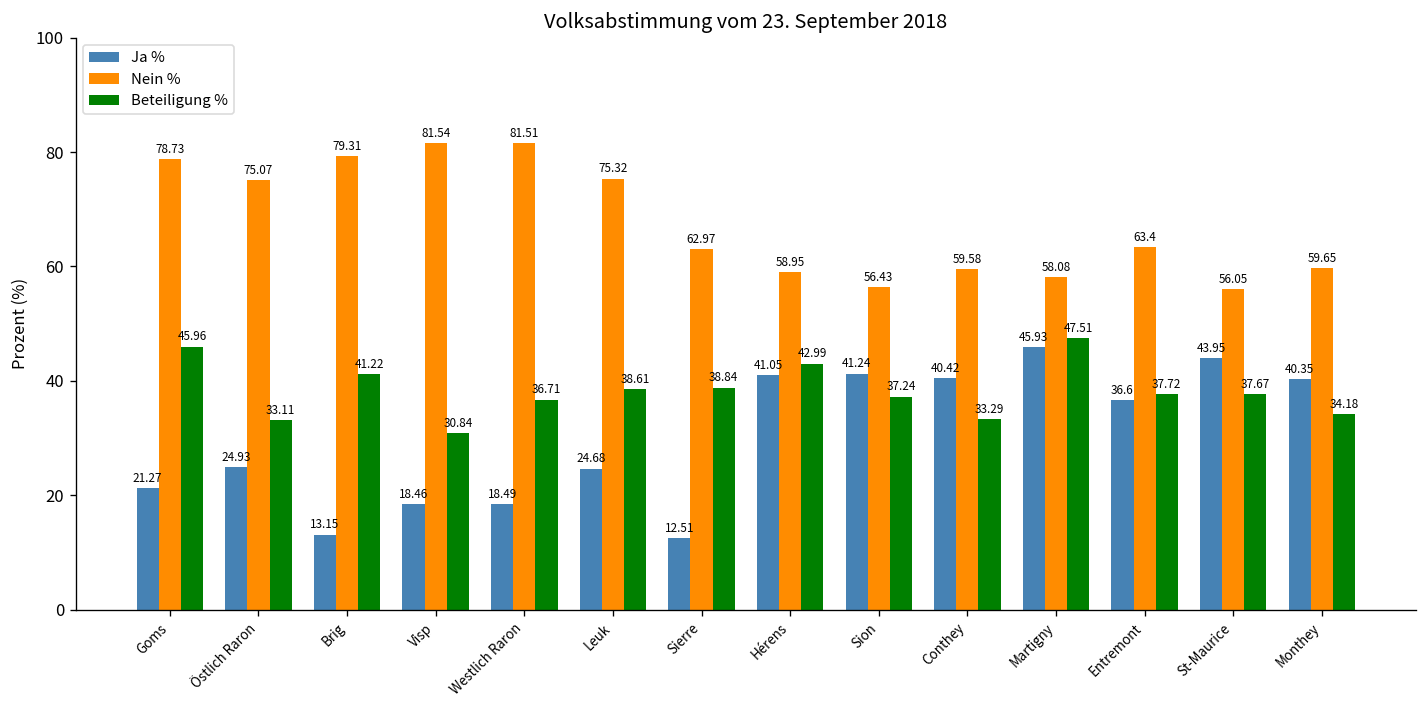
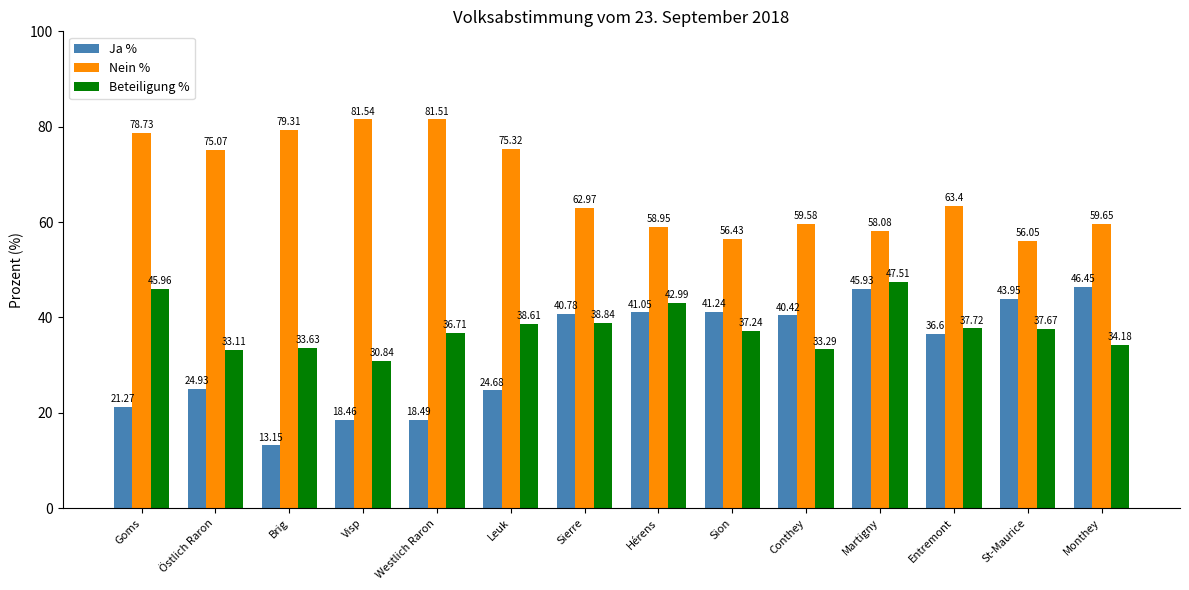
  {
    "Ja %": {
      "Goms": 21.27,
      "Östlich Raron": 24.93,
      "Brig": 13.15,
      "Visp": 18.46,
      "Westlich Raron": 18.49,
      "Leuk": 24.68,
-     "Sierre": 12.51,
+     "Sierre": 40.78,
      "Hérens": 41.05,
      "Sion": 41.24,
      "Conthey": 40.42,
      "Martigny": 45.93,
      "Entremont": 36.6,
      "St-Maurice": 43.95,
-     "Monthey": 40.35
+     "Monthey": 46.45
    },
    "Nein %": {
      "Goms": 78.73,
      "Östlich Raron": 75.07,
      "Brig": 79.31,
      "Visp": 81.54,
      "Westlich Raron": 81.51,
      "Leuk": 75.32,
      "Sierre": 62.97,
      "Hérens": 58.95,
      "Sion": 56.43,
      "Conthey": 59.58,
      "Martigny": 58.08,
      "Entremont": 63.4,
      "St-Maurice": 56.05,
      "Monthey": 59.65
    },
    "Beteiligung %": {
      "Goms": 45.96,
      "Östlich Raron": 33.11,
-     "Brig": 41.22,
+     "Brig": 33.63,
      "Visp": 30.84,
      "Westlich Raron": 36.71,
      "Leuk": 38.61,
      "Sierre": 38.84,
      "Hérens": 42.99,
      "Sion": 37.24,
      "Conthey": 33.29,
      "Martigny": 47.51,
      "Entremont": 37.72,
      "St-Maurice": 37.67,
      "Monthey": 34.18
    }
  }
